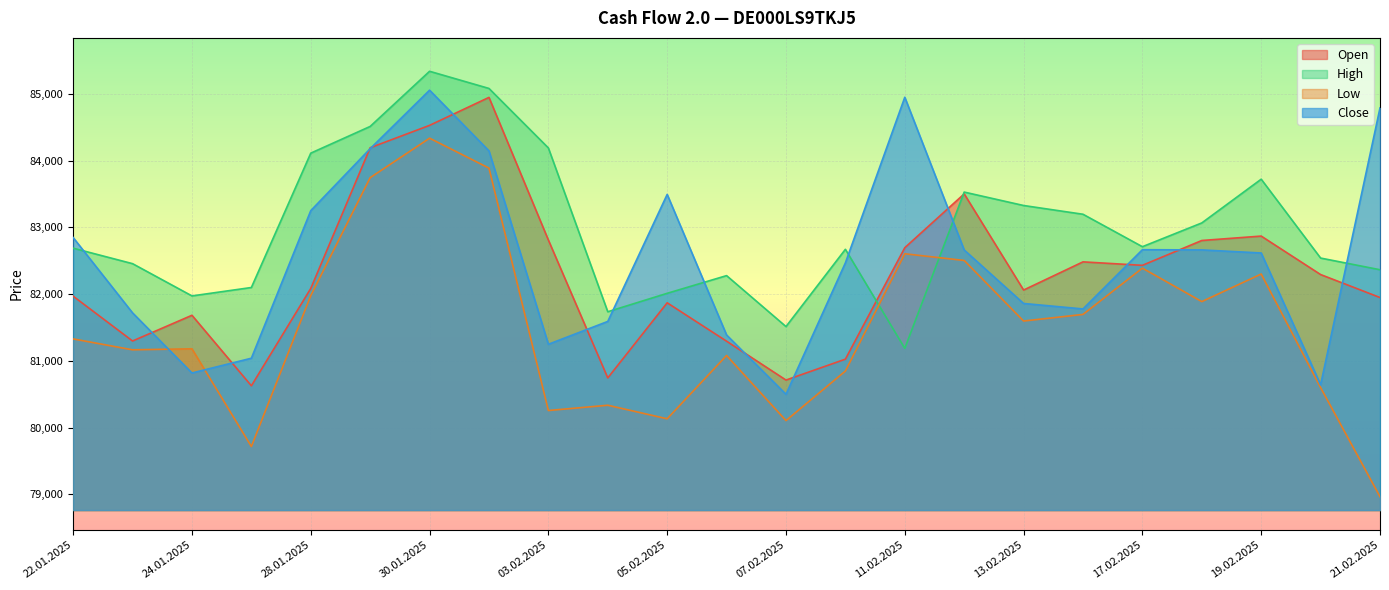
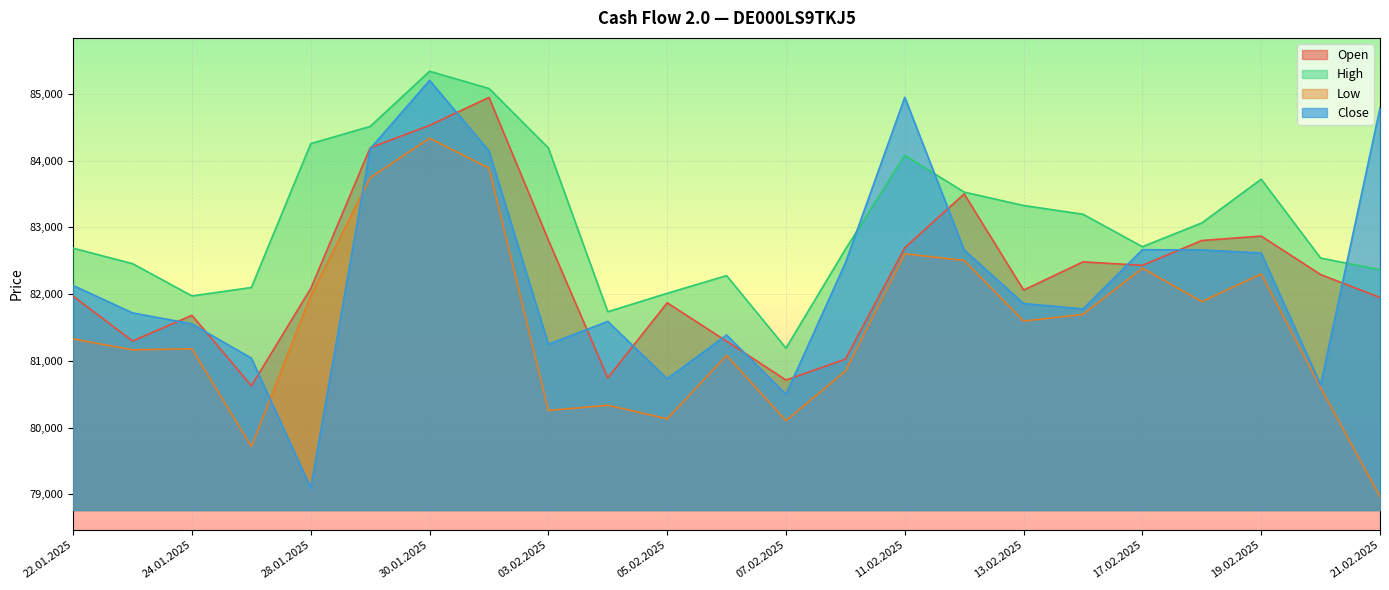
  {
    "High": {
      "22.01.2025": "82,700",
      "24.01.2025": "82,000",
-     "28.01.2025": "84,100",
+     "28.01.2025": "84,300",
      "30.01.2025": "85,300",
      "03.02.2025": "84,200",
      "05.02.2025": "82,000",
-     "07.02.2025": "81,500",
-     "11.02.2025": "81,200",
+     "07.02.2025": "81,200",
+     "11.02.2025": "84,100",
      "13.02.2025": "83,300",
      "17.02.2025": "82,700",
      "19.02.2025": "83,700",
      "21.02.2025": "82,400"
    },
    "Close": {
-     "22.01.2025": "82,800",
-     "24.01.2025": "80,800",
-     "28.01.2025": "83,300",
-     "30.01.2025": "85,100",
+     "22.01.2025": "82,100",
+     "24.01.2025": "81,600",
+     "28.01.2025": "79,100",
+     "30.01.2025": "85,200",
      "03.02.2025": "81,200",
-     "05.02.2025": "83,500",
+     "05.02.2025": "80,700",
      "07.02.2025": "80,500",
      "11.02.2025": "84,900",
      "13.02.2025": "81,900",
      "17.02.2025": "82,700",
      "19.02.2025": "82,600",
      "21.02.2025": "84,800"
    }
  }
